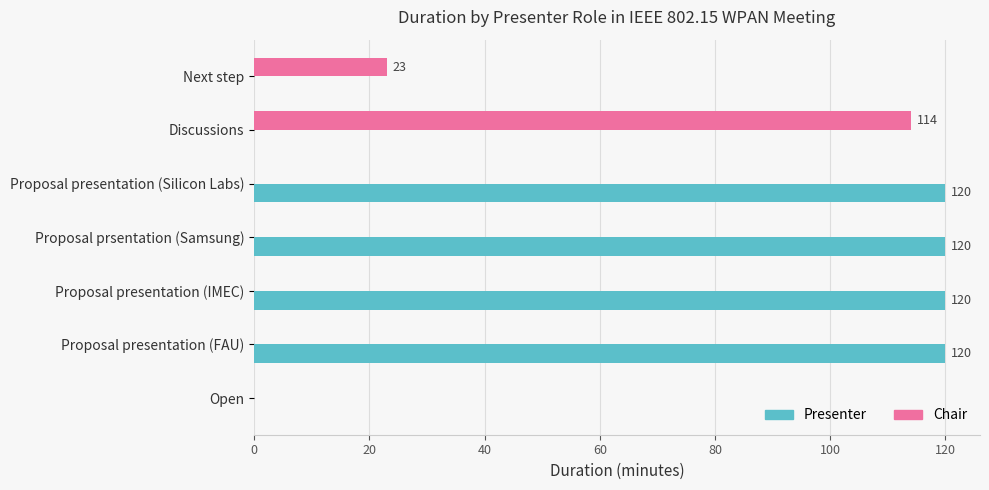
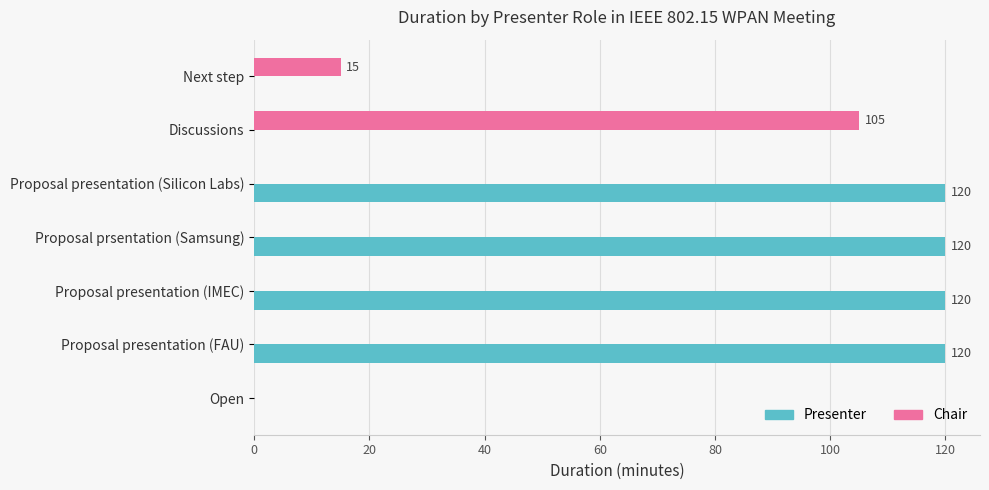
  {
    "Presenter": {
      "Proposal presentation (Silicon Labs)": 120,
      "Proposal prsentation (Samsung)": 120,
      "Proposal presentation (IMEC)": 120,
      "Proposal presentation (FAU)": 120
    },
    "Chair": {
-     "Next step": 23,
-     "Discussions": 114
+     "Next step": 15,
+     "Discussions": 105
    }
  }
